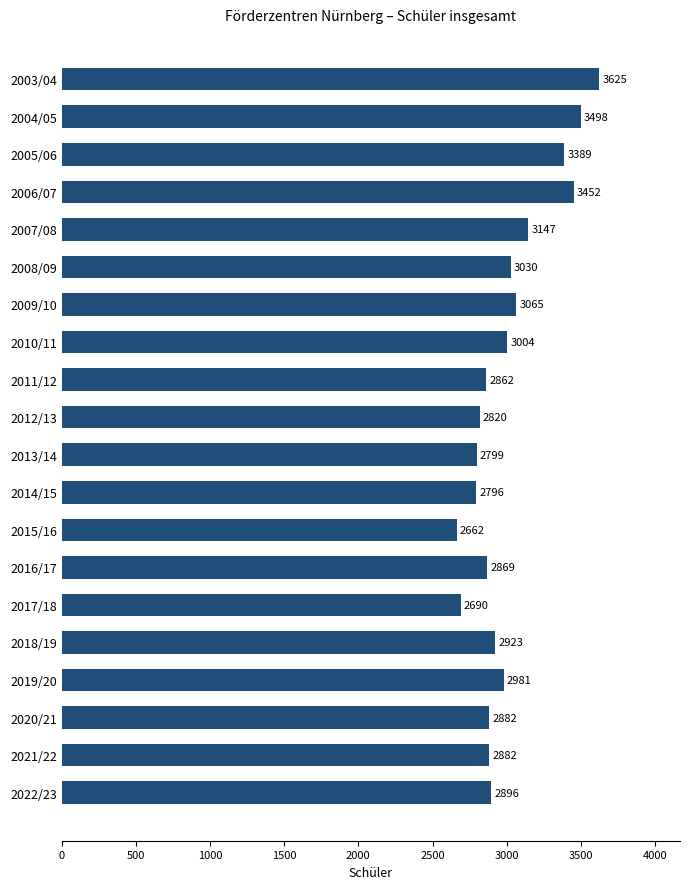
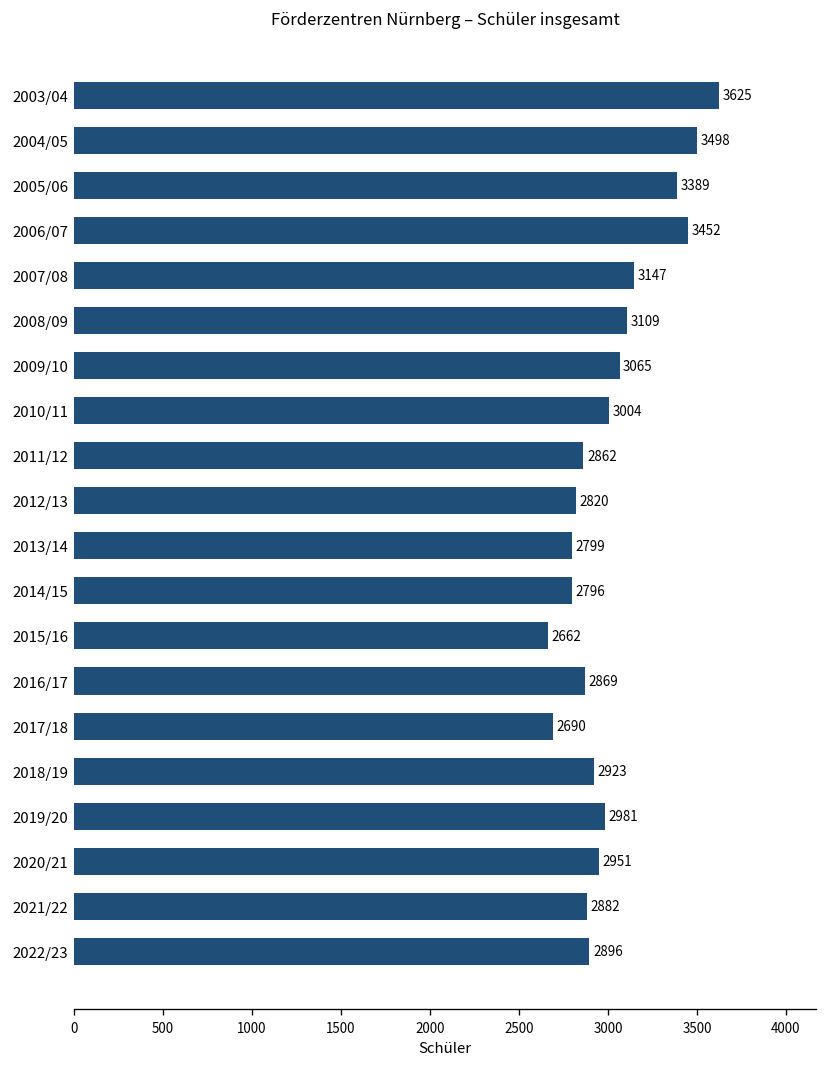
  {
    "2003/04": 3625,
    "2004/05": 3498,
    "2005/06": 3389,
    "2006/07": 3452,
    "2007/08": 3147,
-   "2008/09": 3030,
+   "2008/09": 3109,
    "2009/10": 3065,
    "2010/11": 3004,
    "2011/12": 2862,
    "2012/13": 2820,
    "2013/14": 2799,
    "2014/15": 2796,
    "2015/16": 2662,
    "2016/17": 2869,
    "2017/18": 2690,
    "2018/19": 2923,
    "2019/20": 2981,
-   "2020/21": 2882,
+   "2020/21": 2951,
    "2021/22": 2882,
    "2022/23": 2896
  }
